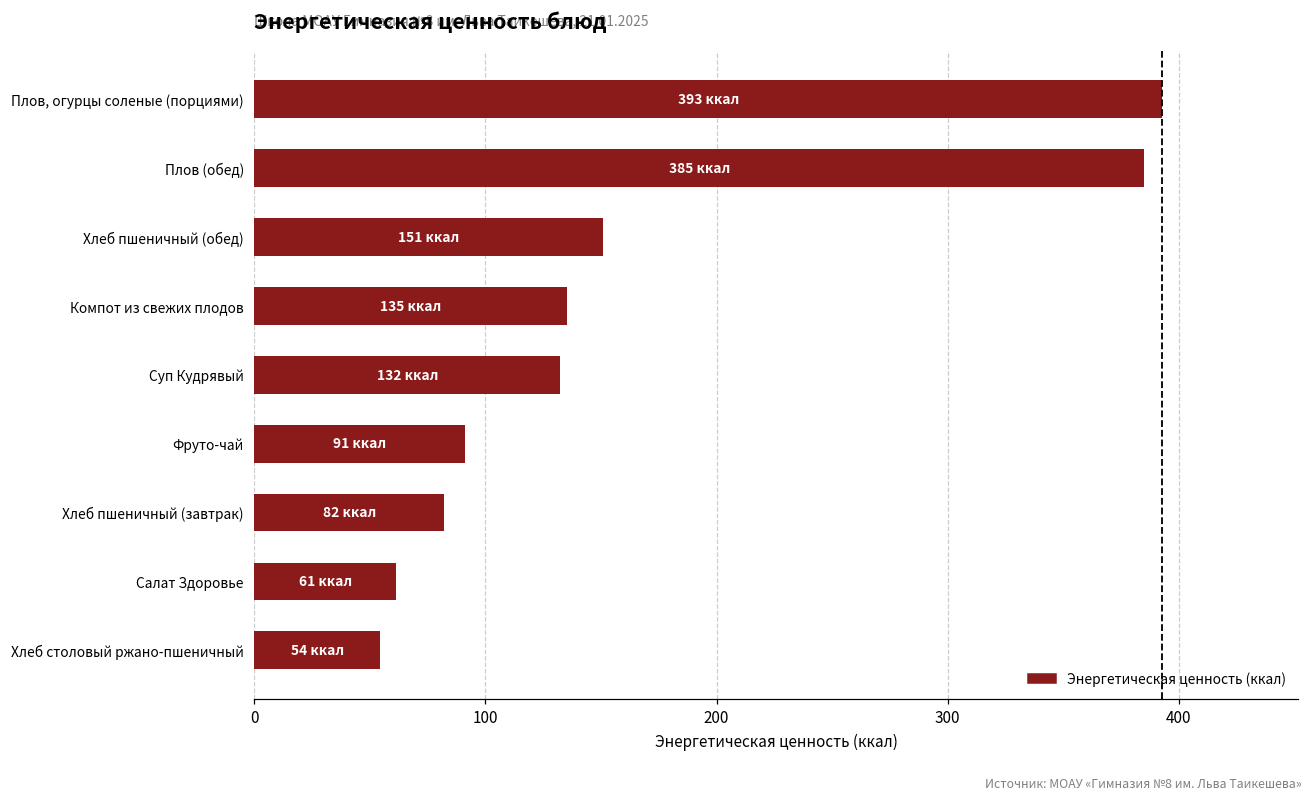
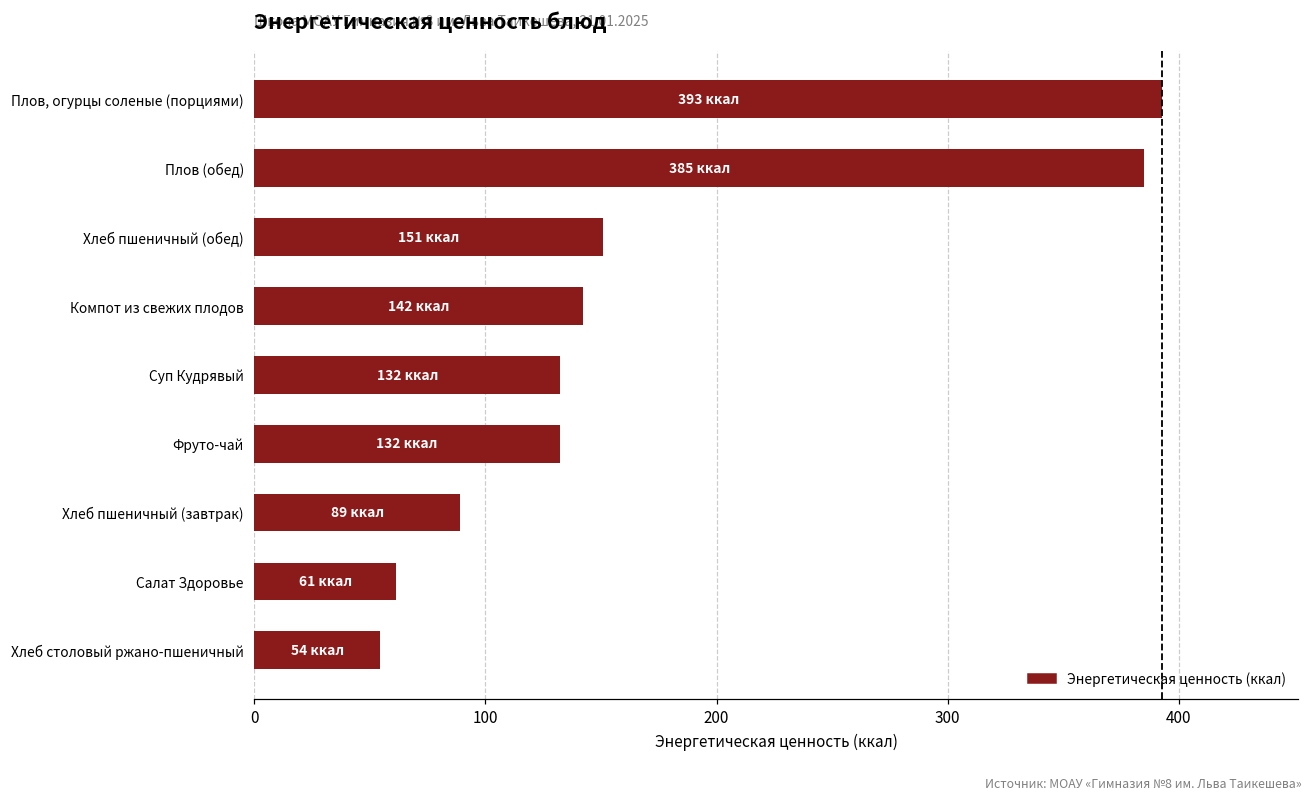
  {
    "Плов, огурцы соленые (порциями)": 393,
    "Плов (обед)": 385,
    "Хлеб пшеничный (обед)": 151,
-   "Компот из свежих плодов": 135,
+   "Компот из свежих плодов": 142,
    "Суп Кудрявый": 132,
-   "Фруто-чай": 91,
-   "Хлеб пшеничный (завтрак)": 82,
+   "Фруто-чай": 132,
+   "Хлеб пшеничный (завтрак)": 89,
    "Салат Здоровье": 61,
    "Хлеб столовый ржано-пшеничный": 54
  }
